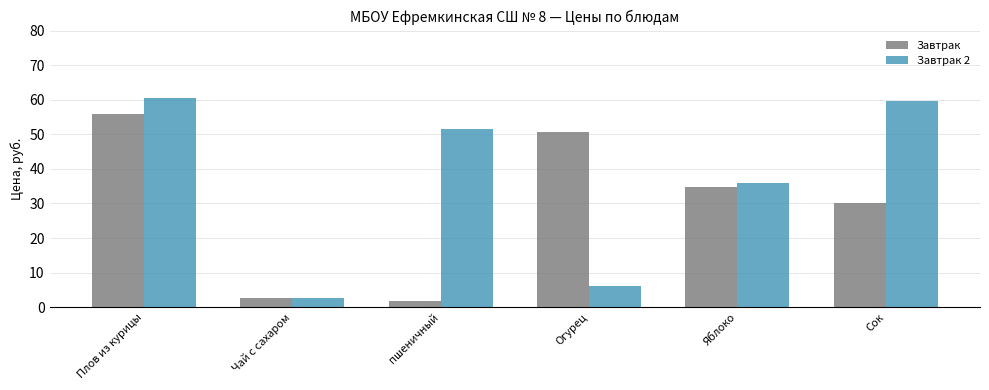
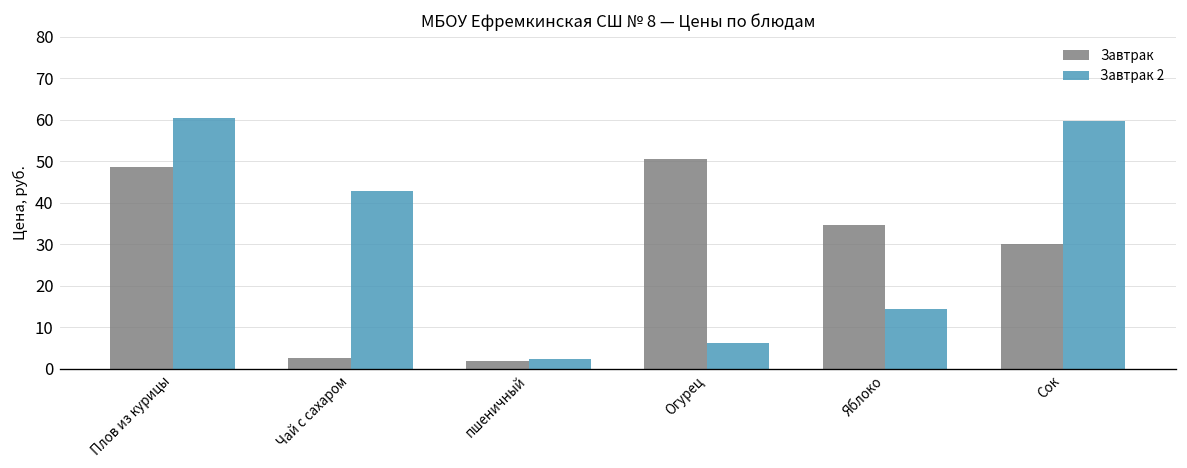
  {
    "Завтрак": {
-     "Плов из курицы": 56,
+     "Плов из курицы": 49,
      "Чай с сахаром": 3,
      "пшеничный": 2,
      "Огурец": 51,
      "Яблоко": 35,
      "Сок": 30
    },
    "Завтрак 2": {
      "Плов из курицы": 60,
-     "Чай с сахаром": 3,
-     "пшеничный": 52,
+     "Чай с сахаром": 43,
+     "пшеничный": 2,
      "Огурец": 6,
-     "Яблоко": 36,
+     "Яблоко": 14,
      "Сок": 60
    }
  }
